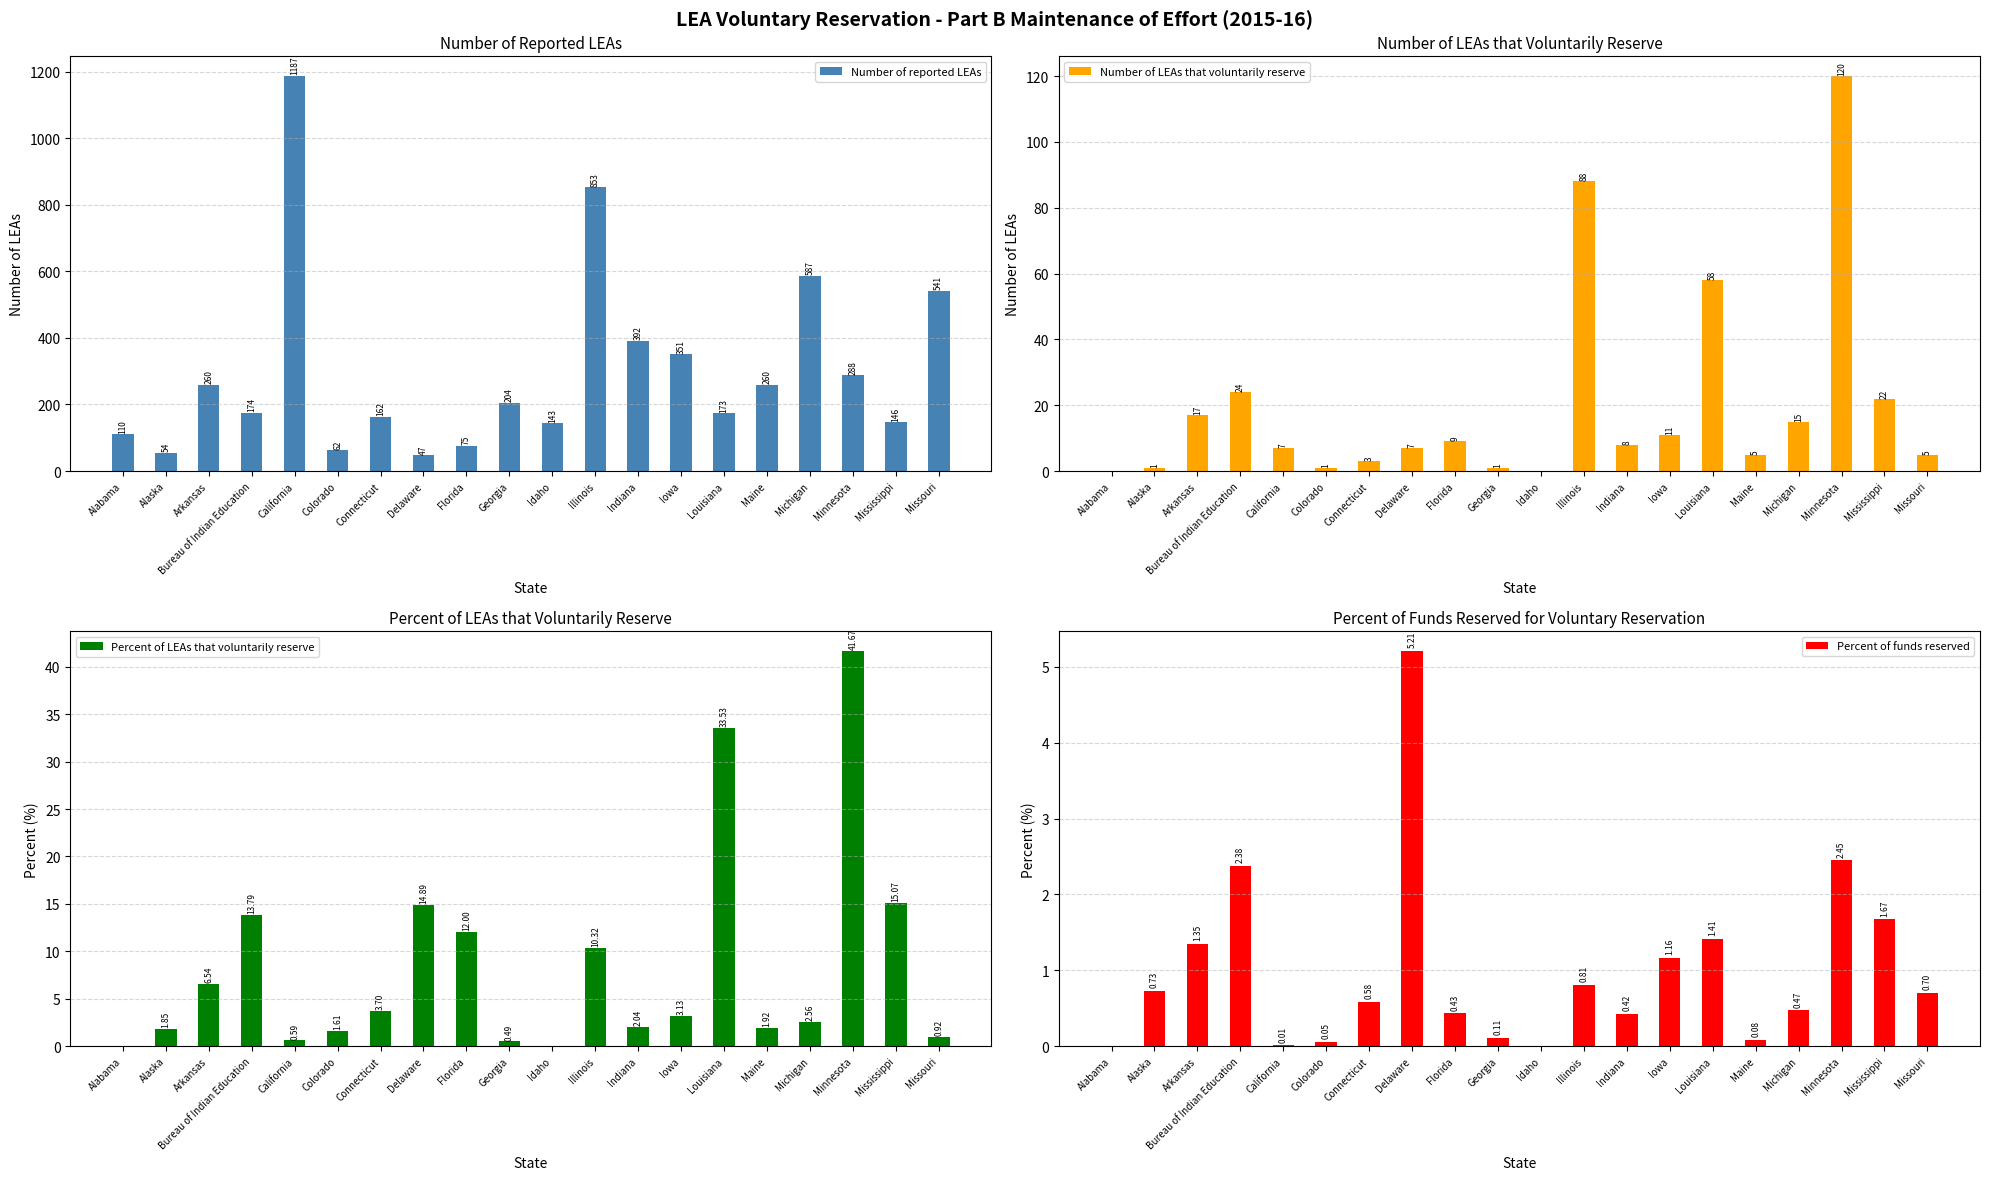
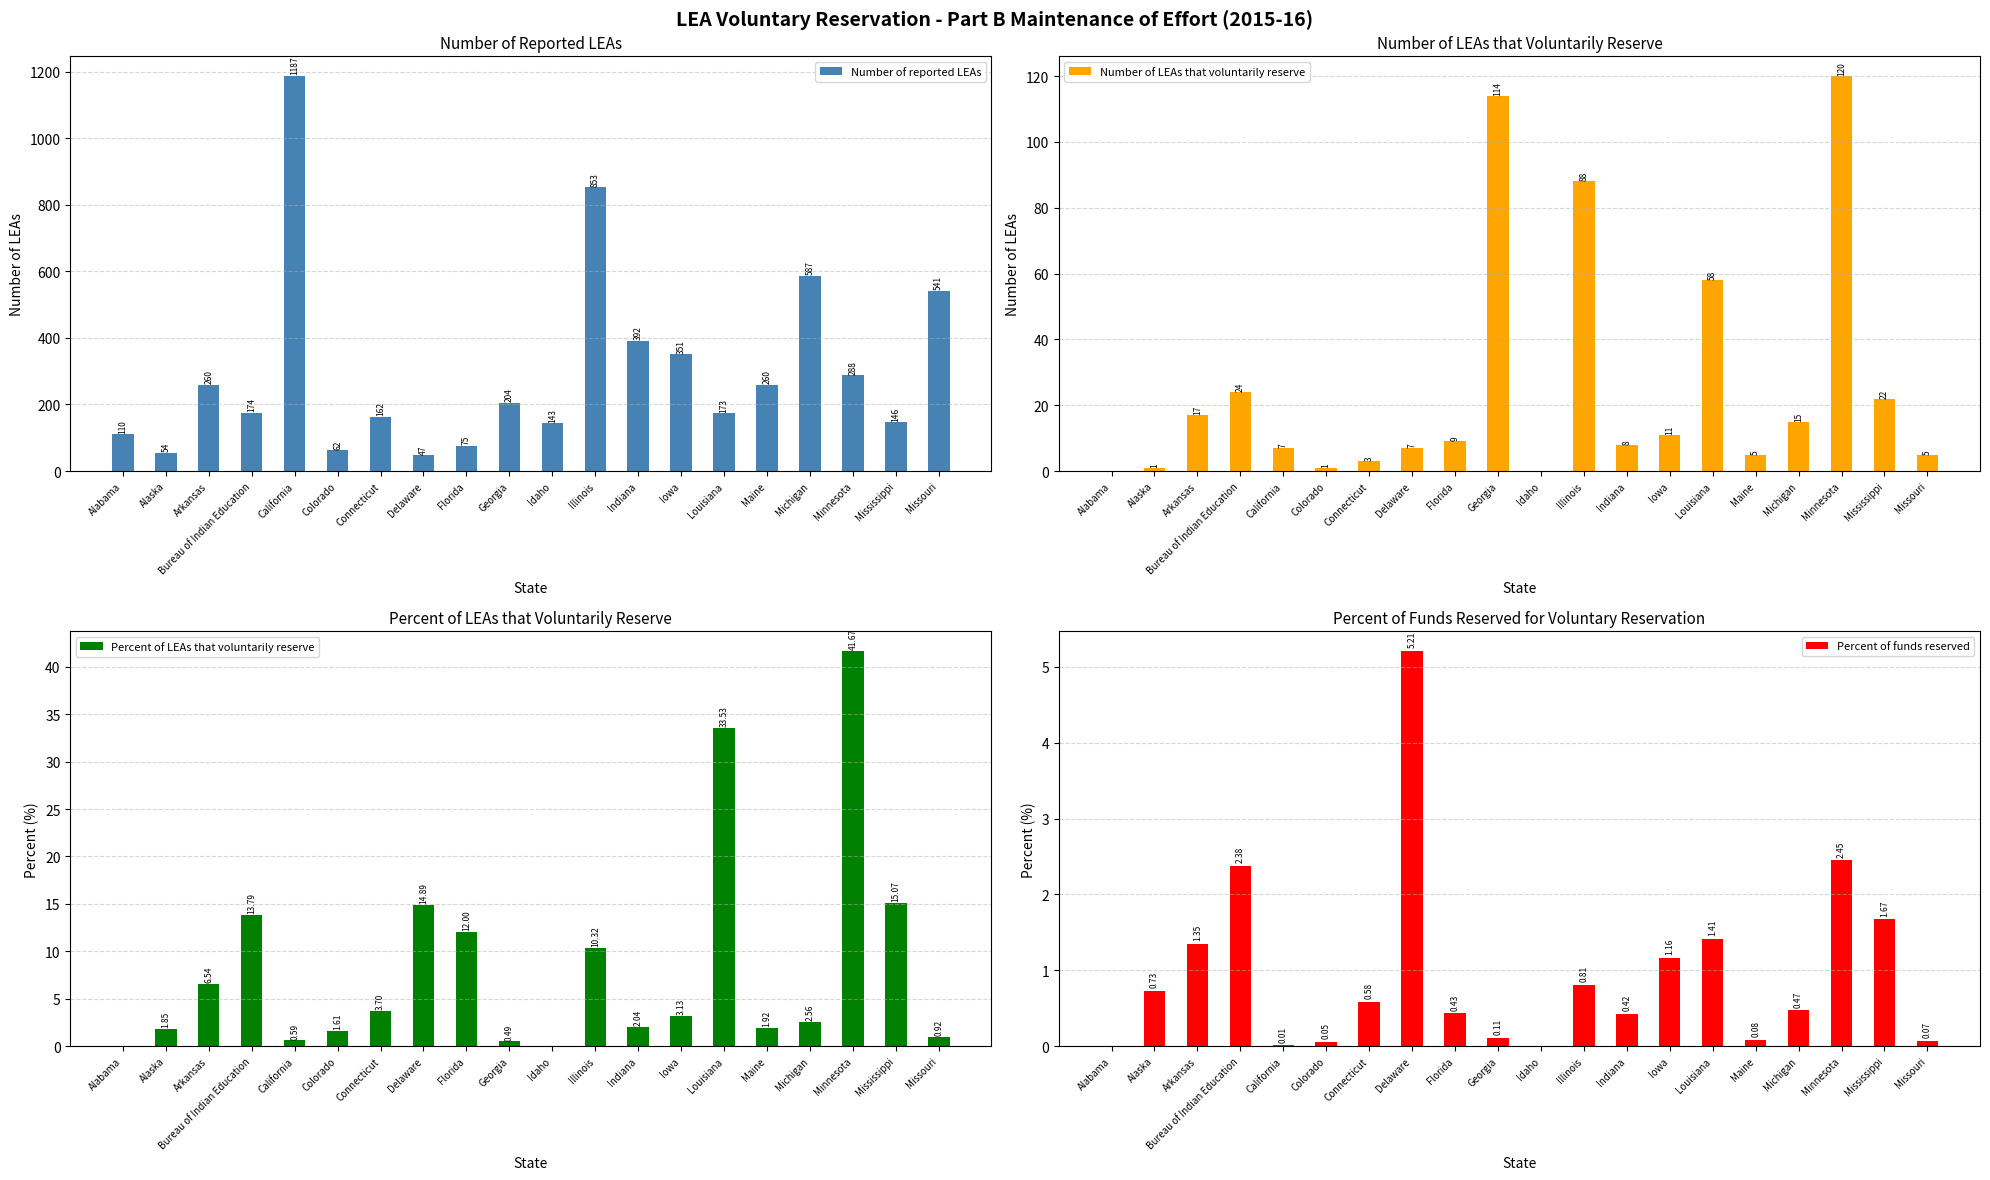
  {
    "Number of Reported LEAs": {
      "Alabama": 110,
      "Alaska": 54,
      "Arkansas": 260,
      "Bureau of Indian Education": 174,
      "California": 1187,
      "Colorado": 62,
      "Connecticut": 162,
      "Delaware": 47,
      "Florida": 75,
      "Georgia": 204,
      "Idaho": 143,
      "Illinois": 853,
      "Indiana": 392,
      "Iowa": 351,
      "Louisiana": 173,
      "Maine": 260,
      "Michigan": 587,
      "Minnesota": 288,
      "Mississippi": 146,
      "Missouri": 541
    },
    "Number of LEAs that Voluntarily Reserve": {
      "Alaska": 1,
      "Arkansas": 17,
      "Bureau of Indian Education": 24,
      "California": 7,
      "Colorado": 1,
      "Connecticut": 3,
      "Delaware": 7,
      "Florida": 9,
-     "Georgia": 1,
+     "Georgia": 114,
      "Illinois": 88,
      "Indiana": 8,
      "Iowa": 11,
      "Louisiana": 58,
      "Maine": 5,
      "Michigan": 15,
      "Minnesota": 120,
      "Mississippi": 22,
      "Missouri": 5
    },
    "Percent of LEAs that Voluntarily Reserve": {
      "Alaska": 1.85,
      "Arkansas": 6.54,
      "Bureau of Indian Education": 13.79,
      "California": 0.59,
      "Colorado": 1.61,
      "Connecticut": 3.70,
      "Delaware": 14.89,
      "Florida": 12.00,
      "Georgia": 0.49,
      "Illinois": 10.32,
      "Indiana": 2.04,
      "Iowa": 3.13,
      "Louisiana": 33.53,
      "Maine": 1.92,
      "Michigan": 2.56,
      "Minnesota": 41.67,
      "Mississippi": 15.07,
      "Missouri": 0.92
    },
    "Percent of Funds Reserved for Voluntary Reservation": {
      "Alaska": 0.73,
      "Arkansas": 1.35,
      "Bureau of Indian Education": 2.38,
      "California": 0.01,
      "Colorado": 0.05,
      "Connecticut": 0.58,
      "Delaware": 5.21,
      "Florida": 0.43,
      "Georgia": 0.11,
      "Illinois": 0.81,
      "Indiana": 0.42,
      "Iowa": 1.16,
      "Louisiana": 1.41,
      "Maine": 0.08,
      "Michigan": 0.47,
      "Minnesota": 2.45,
      "Mississippi": 1.67,
-     "Missouri": 0.70
+     "Missouri": 0.07
    }
  }
